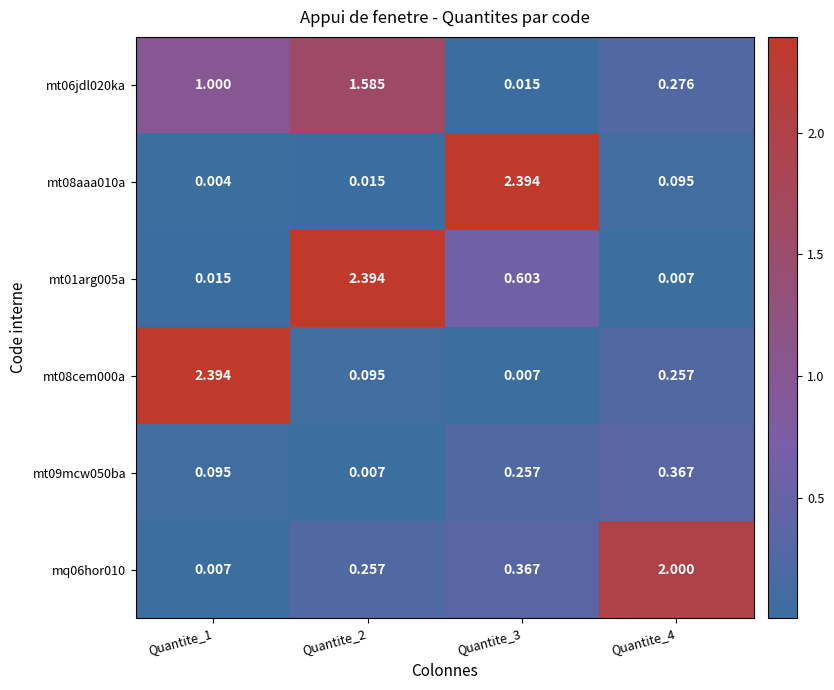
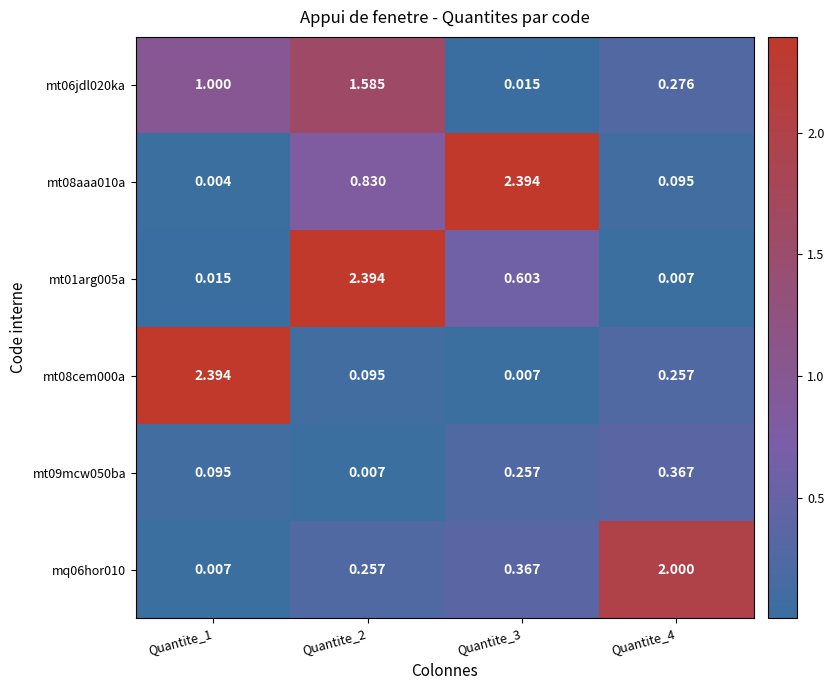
  {
    "mt06jdl020ka": {
      "Quantite_1": 1.000,
      "Quantite_2": 1.585,
      "Quantite_3": 0.015,
      "Quantite_4": 0.276
    },
    "mt08aaa010a": {
      "Quantite_1": 0.004,
-     "Quantite_2": 0.015,
+     "Quantite_2": 0.830,
      "Quantite_3": 2.394,
      "Quantite_4": 0.095
    },
    "mt01arg005a": {
      "Quantite_1": 0.015,
      "Quantite_2": 2.394,
      "Quantite_3": 0.603,
      "Quantite_4": 0.007
    },
    "mt08cem000a": {
      "Quantite_1": 2.394,
      "Quantite_2": 0.095,
      "Quantite_3": 0.007,
      "Quantite_4": 0.257
    },
    "mt09mcw050ba": {
      "Quantite_1": 0.095,
      "Quantite_2": 0.007,
      "Quantite_3": 0.257,
      "Quantite_4": 0.367
    },
    "mq06hor010": {
      "Quantite_1": 0.007,
      "Quantite_2": 0.257,
      "Quantite_3": 0.367,
      "Quantite_4": 2.000
    }
  }
